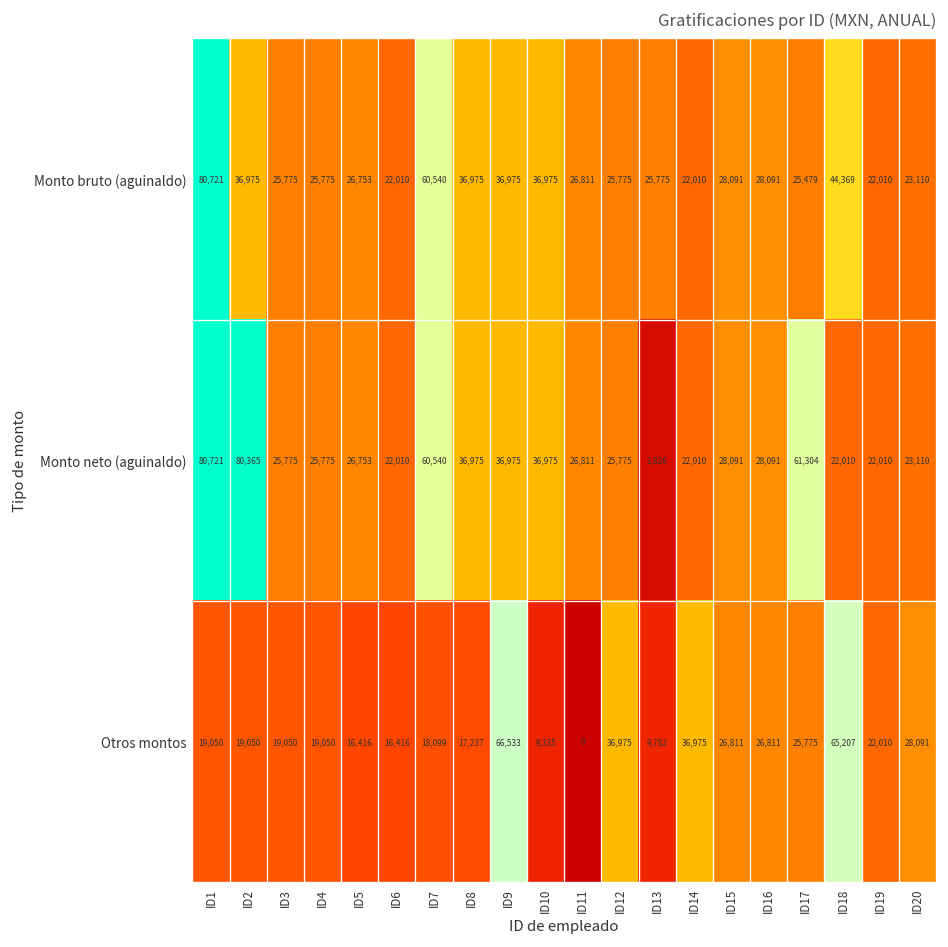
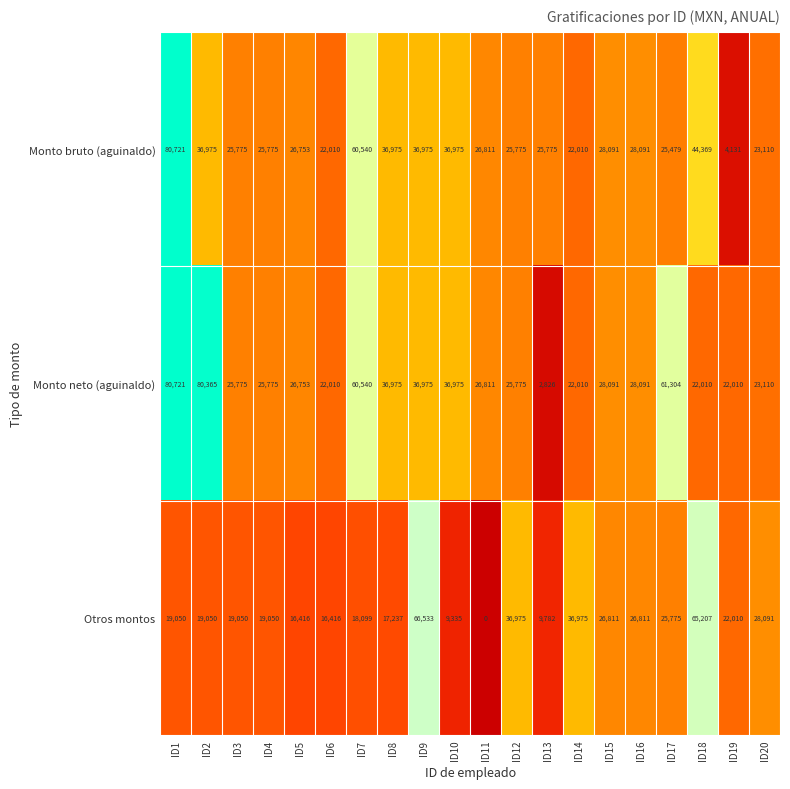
  {
    "Monto bruto (aguinaldo)": {
      "ID1": "80,721",
      "ID2": "36,975",
      "ID3": "25,775",
      "ID4": "25,775",
      "ID5": "26,753",
      "ID6": "22,010",
      "ID7": "60,540",
      "ID8": "36,975",
      "ID9": "36,975",
      "ID10": "36,975",
      "ID11": "26,811",
      "ID12": "25,775",
      "ID13": "25,775",
      "ID14": "22,010",
      "ID15": "28,091",
      "ID16": "28,091",
      "ID17": "25,479",
      "ID18": "44,369",
-     "ID19": "22,010",
+     "ID19": "4,131",
      "ID20": "23,110"
    },
    "Monto neto (aguinaldo)": {
      "ID1": "80,721",
      "ID2": "80,365",
      "ID3": "25,775",
      "ID4": "25,775",
      "ID5": "26,753",
      "ID6": "22,010",
      "ID7": "60,540",
      "ID8": "36,975",
      "ID9": "36,975",
      "ID10": "36,975",
      "ID11": "26,811",
      "ID12": "25,775",
      "ID13": "2,826",
      "ID14": "22,010",
      "ID15": "28,091",
      "ID16": "28,091",
      "ID17": "61,304",
      "ID18": "22,010",
      "ID19": "22,010",
      "ID20": "23,110"
    },
    "Otros montos": {
      "ID1": "19,050",
      "ID2": "19,050",
      "ID3": "19,050",
      "ID4": "19,050",
      "ID5": "16,416",
      "ID6": "16,416",
      "ID7": "18,099",
      "ID8": "17,237",
      "ID9": "66,533",
      "ID10": "9,335",
      "ID11": "0",
      "ID12": "36,975",
      "ID13": "9,782",
      "ID14": "36,975",
      "ID15": "26,811",
      "ID16": "26,811",
      "ID17": "25,775",
      "ID18": "65,207",
      "ID19": "22,010",
      "ID20": "28,091"
    }
  }
